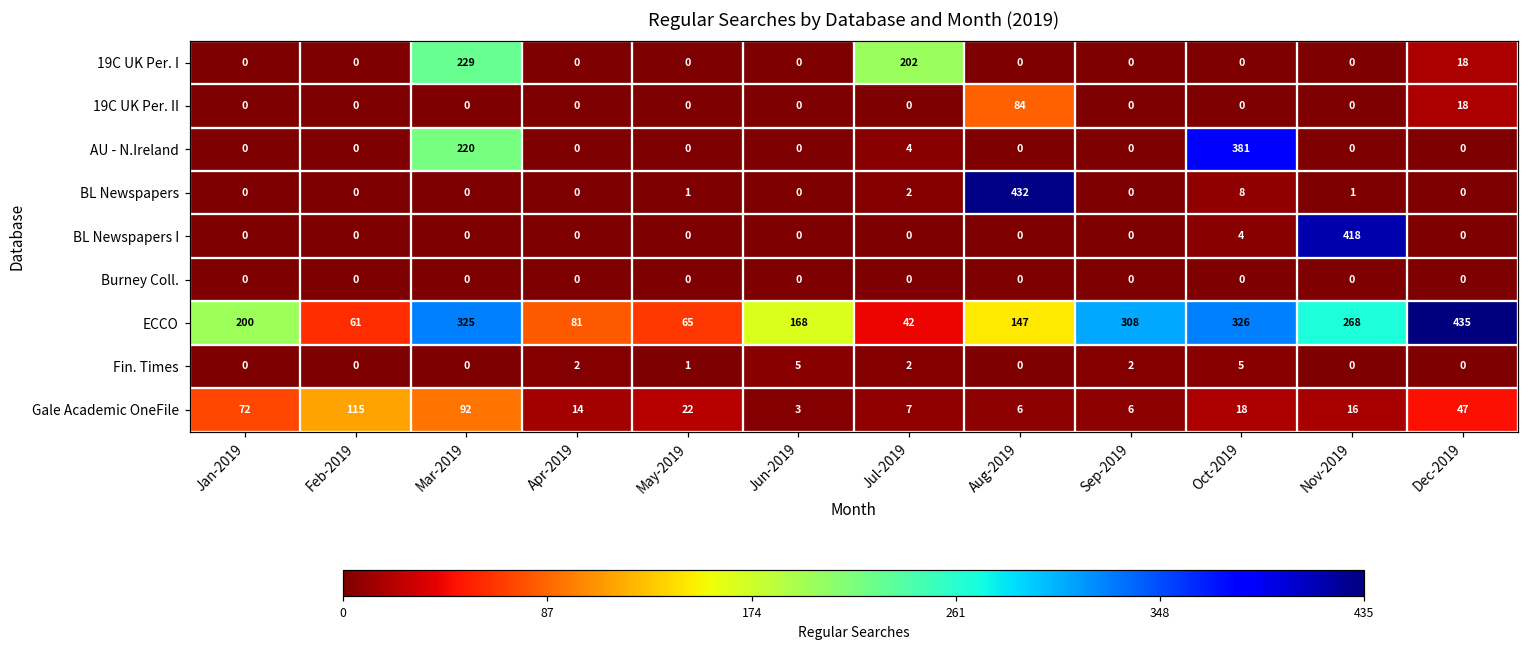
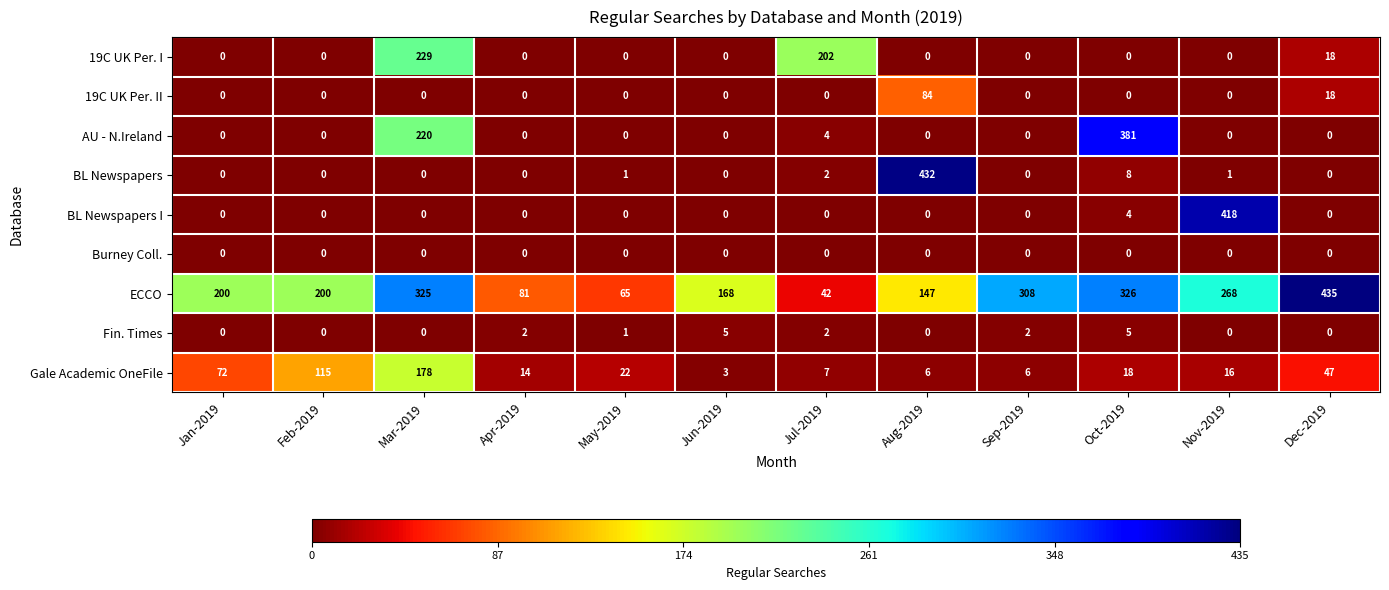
  {
    "19C UK Per. I": {
      "Jan-2019": 0,
      "Feb-2019": 0,
      "Mar-2019": 229,
      "Apr-2019": 0,
      "May-2019": 0,
      "Jun-2019": 0,
      "Jul-2019": 202,
      "Aug-2019": 0,
      "Sep-2019": 0,
      "Oct-2019": 0,
      "Nov-2019": 0,
      "Dec-2019": 18
    },
    "19C UK Per. II": {
      "Jan-2019": 0,
      "Feb-2019": 0,
      "Mar-2019": 0,
      "Apr-2019": 0,
      "May-2019": 0,
      "Jun-2019": 0,
      "Jul-2019": 0,
      "Aug-2019": 84,
      "Sep-2019": 0,
      "Oct-2019": 0,
      "Nov-2019": 0,
      "Dec-2019": 18
    },
    "AU - N.Ireland": {
      "Jan-2019": 0,
      "Feb-2019": 0,
      "Mar-2019": 220,
      "Apr-2019": 0,
      "May-2019": 0,
      "Jun-2019": 0,
      "Jul-2019": 4,
      "Aug-2019": 0,
      "Sep-2019": 0,
      "Oct-2019": 381,
      "Nov-2019": 0,
      "Dec-2019": 0
    },
    "BL Newspapers": {
      "Jan-2019": 0,
      "Feb-2019": 0,
      "Mar-2019": 0,
      "Apr-2019": 0,
      "May-2019": 1,
      "Jun-2019": 0,
      "Jul-2019": 2,
      "Aug-2019": 432,
      "Sep-2019": 0,
      "Oct-2019": 8,
      "Nov-2019": 1,
      "Dec-2019": 0
    },
    "BL Newspapers I": {
      "Jan-2019": 0,
      "Feb-2019": 0,
      "Mar-2019": 0,
      "Apr-2019": 0,
      "May-2019": 0,
      "Jun-2019": 0,
      "Jul-2019": 0,
      "Aug-2019": 0,
      "Sep-2019": 0,
      "Oct-2019": 4,
      "Nov-2019": 418,
      "Dec-2019": 0
    },
    "Burney Coll.": {
      "Jan-2019": 0,
      "Feb-2019": 0,
      "Mar-2019": 0,
      "Apr-2019": 0,
      "May-2019": 0,
      "Jun-2019": 0,
      "Jul-2019": 0,
      "Aug-2019": 0,
      "Sep-2019": 0,
      "Oct-2019": 0,
      "Nov-2019": 0,
      "Dec-2019": 0
    },
    "ECCO": {
      "Jan-2019": 200,
-     "Feb-2019": 61,
+     "Feb-2019": 200,
      "Mar-2019": 325,
      "Apr-2019": 81,
      "May-2019": 65,
      "Jun-2019": 168,
      "Jul-2019": 42,
      "Aug-2019": 147,
      "Sep-2019": 308,
      "Oct-2019": 326,
      "Nov-2019": 268,
      "Dec-2019": 435
    },
    "Fin. Times": {
      "Jan-2019": 0,
      "Feb-2019": 0,
      "Mar-2019": 0,
      "Apr-2019": 2,
      "May-2019": 1,
      "Jun-2019": 5,
      "Jul-2019": 2,
      "Aug-2019": 0,
      "Sep-2019": 2,
      "Oct-2019": 5,
      "Nov-2019": 0,
      "Dec-2019": 0
    },
    "Gale Academic OneFile": {
      "Jan-2019": 72,
      "Feb-2019": 115,
-     "Mar-2019": 92,
+     "Mar-2019": 178,
      "Apr-2019": 14,
      "May-2019": 22,
      "Jun-2019": 3,
      "Jul-2019": 7,
      "Aug-2019": 6,
      "Sep-2019": 6,
      "Oct-2019": 18,
      "Nov-2019": 16,
      "Dec-2019": 47
    }
  }
